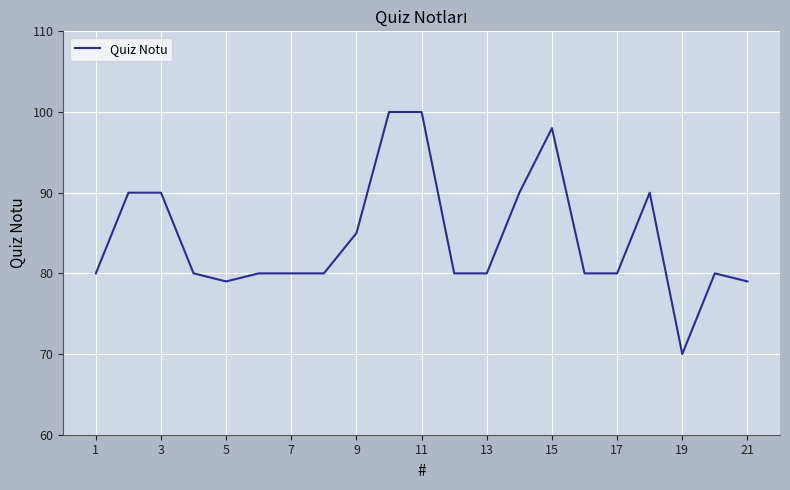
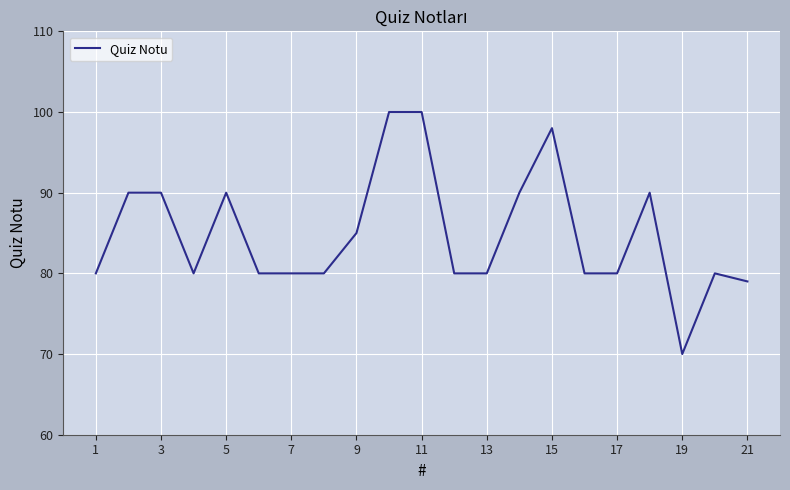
  {
    "1": 80,
    "3": 90,
-   "5": 79,
+   "5": 90,
    "7": 80,
    "9": 85,
    "11": 100,
    "13": 80,
    "15": 98,
    "17": 80,
    "19": 70,
    "21": 79
  }
